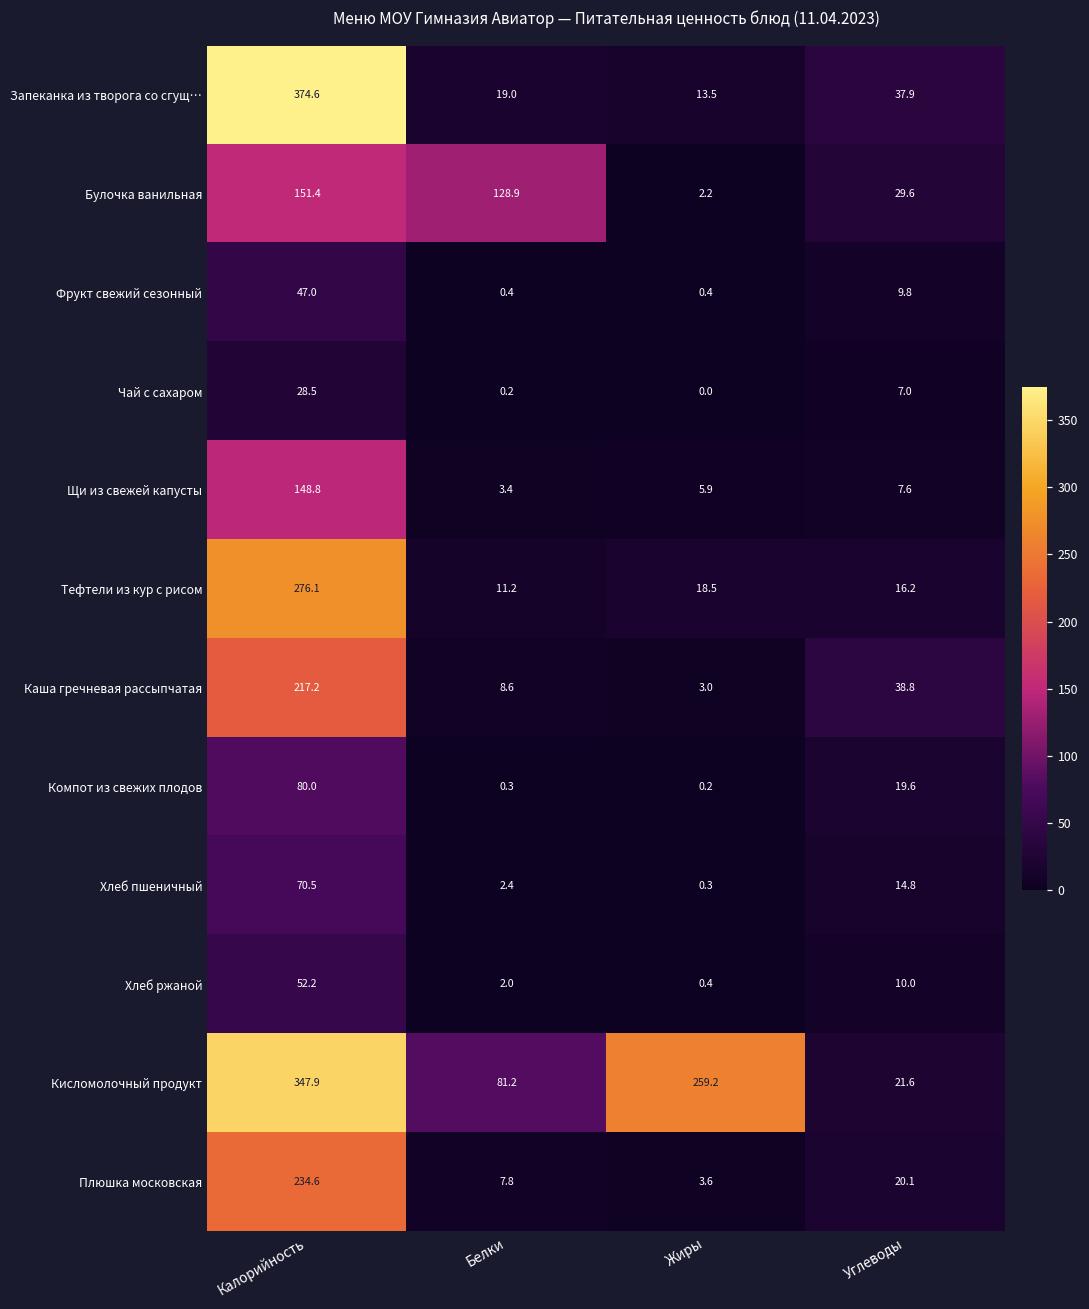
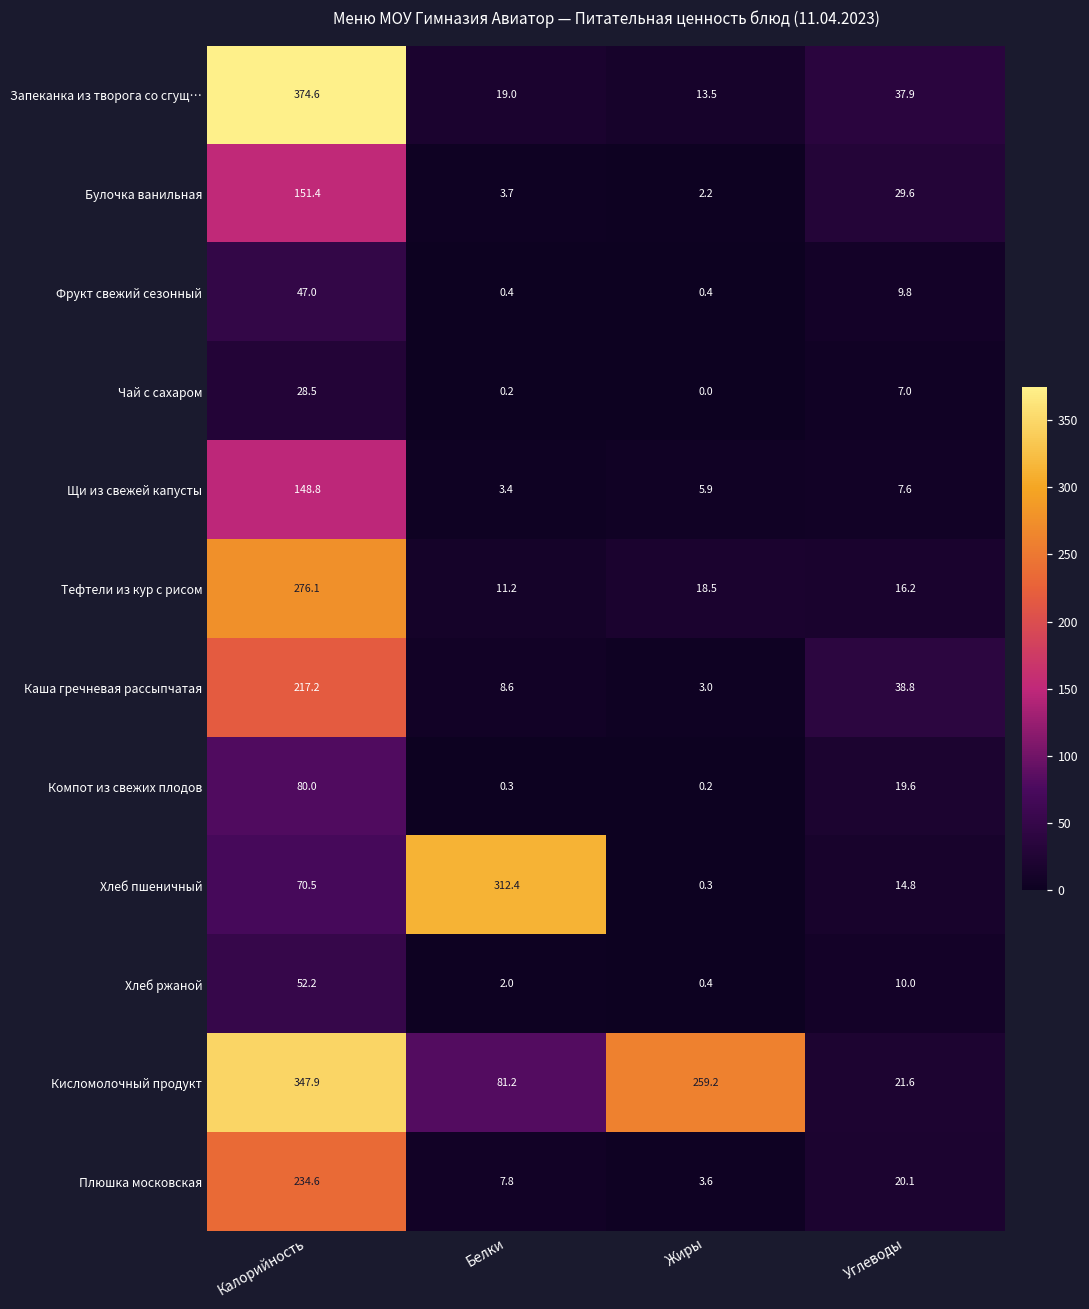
  {
    "Запеканка из творога со сгущ…": {
      "Калорийность": 374.6,
      "Белки": 19.0,
      "Жиры": 13.5,
      "Углеводы": 37.9
    },
    "Булочка ванильная": {
      "Калорийность": 151.4,
-     "Белки": 128.9,
+     "Белки": 3.7,
      "Жиры": 2.2,
      "Углеводы": 29.6
    },
    "Фрукт свежий сезонный": {
      "Калорийность": 47.0,
      "Белки": 0.4,
      "Жиры": 0.4,
      "Углеводы": 9.8
    },
    "Чай с сахаром": {
      "Калорийность": 28.5,
      "Белки": 0.2,
      "Жиры": 0.0,
      "Углеводы": 7.0
    },
    "Щи из свежей капусты": {
      "Калорийность": 148.8,
      "Белки": 3.4,
      "Жиры": 5.9,
      "Углеводы": 7.6
    },
    "Тефтели из кур с рисом": {
      "Калорийность": 276.1,
      "Белки": 11.2,
      "Жиры": 18.5,
      "Углеводы": 16.2
    },
    "Каша гречневая рассыпчатая": {
      "Калорийность": 217.2,
      "Белки": 8.6,
      "Жиры": 3.0,
      "Углеводы": 38.8
    },
    "Компот из свежих плодов": {
      "Калорийность": 80.0,
      "Белки": 0.3,
      "Жиры": 0.2,
      "Углеводы": 19.6
    },
    "Хлеб пшеничный": {
      "Калорийность": 70.5,
-     "Белки": 2.4,
+     "Белки": 312.4,
      "Жиры": 0.3,
      "Углеводы": 14.8
    },
    "Хлеб ржаной": {
      "Калорийность": 52.2,
      "Белки": 2.0,
      "Жиры": 0.4,
      "Углеводы": 10.0
    },
    "Кисломолочный продукт": {
      "Калорийность": 347.9,
      "Белки": 81.2,
      "Жиры": 259.2,
      "Углеводы": 21.6
    },
    "Плюшка московская": {
      "Калорийность": 234.6,
      "Белки": 7.8,
      "Жиры": 3.6,
      "Углеводы": 20.1
    }
  }
